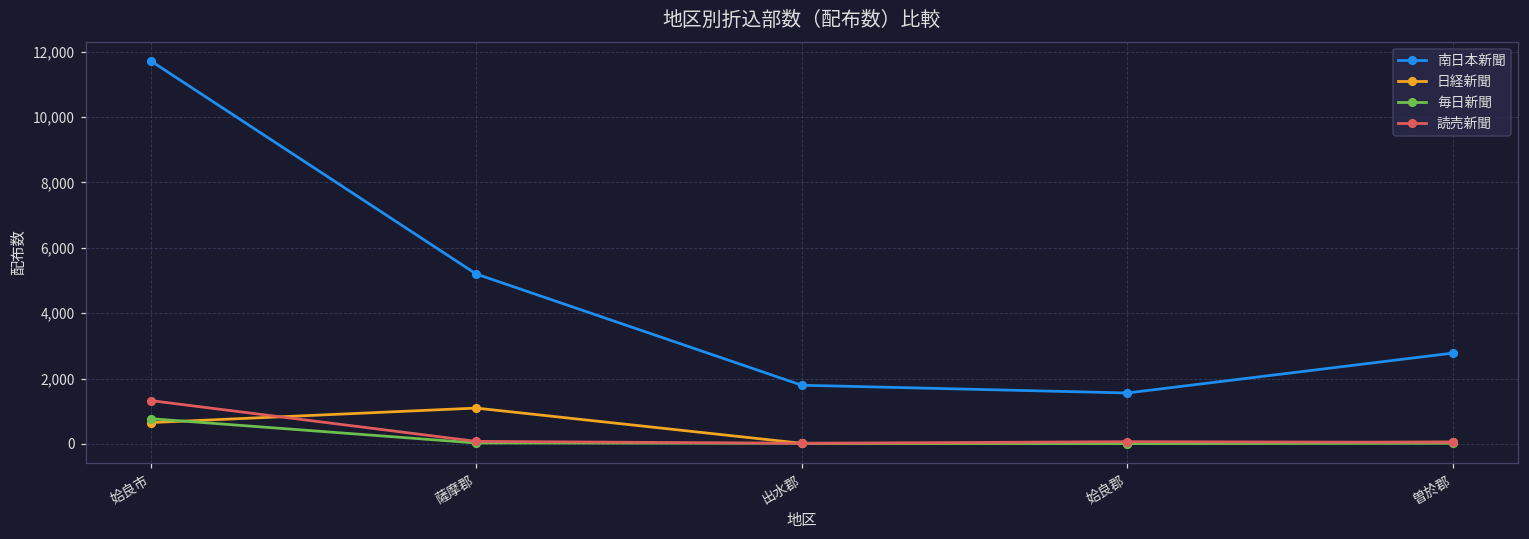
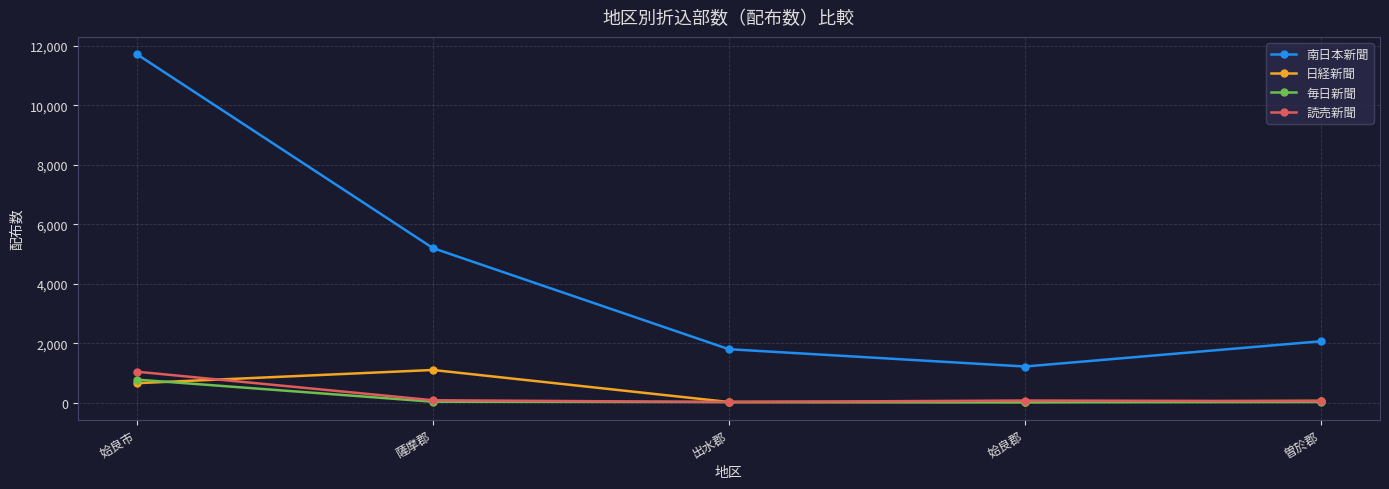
  {
    "南日本新聞": {
      "姶良市": "11,700",
      "薩摩郡": "5,200",
      "出水郡": "1,800",
-     "姶良郡": "1,600",
-     "曽於郡": "2,800"
+     "姶良郡": "1,200",
+     "曽於郡": "2,100"
    },
    "日経新聞": {
      "姶良市": "700",
      "薩摩郡": "1,100"
    },
    "毎日新聞": {
      "姶良市": "800"
    },
    "読売新聞": {
-     "姶良市": "1,300"
+     "姶良市": "1,000"
    }
  }
